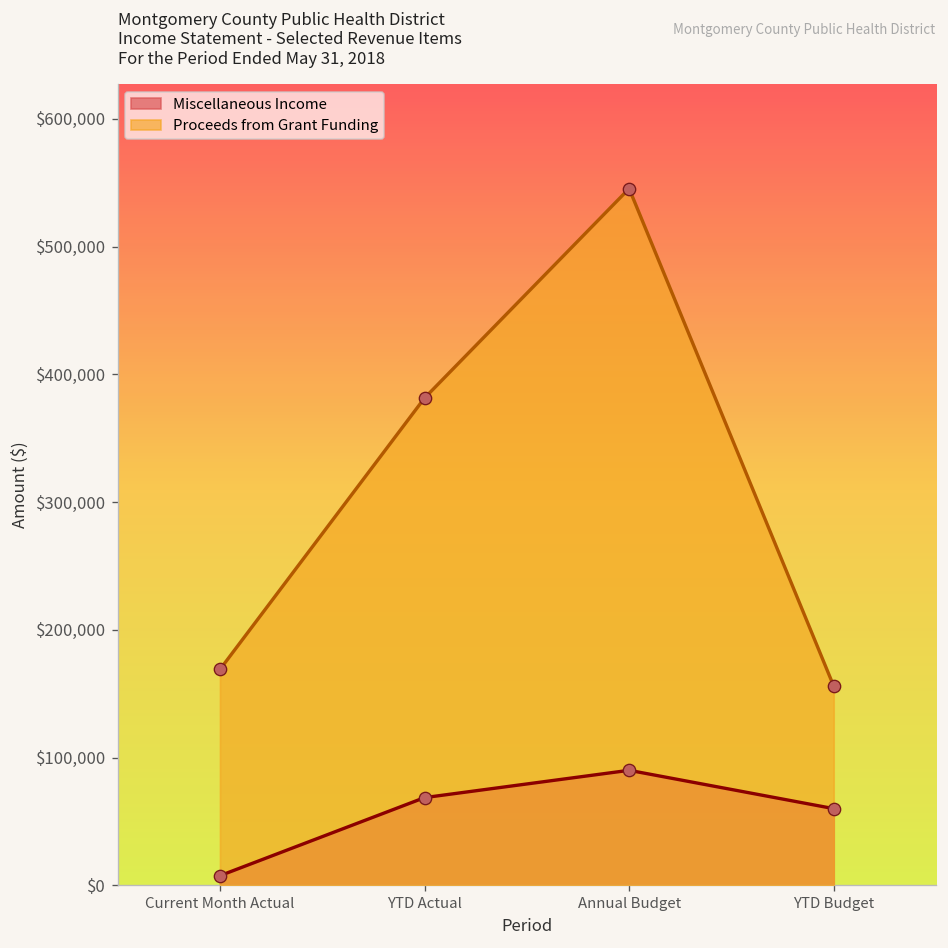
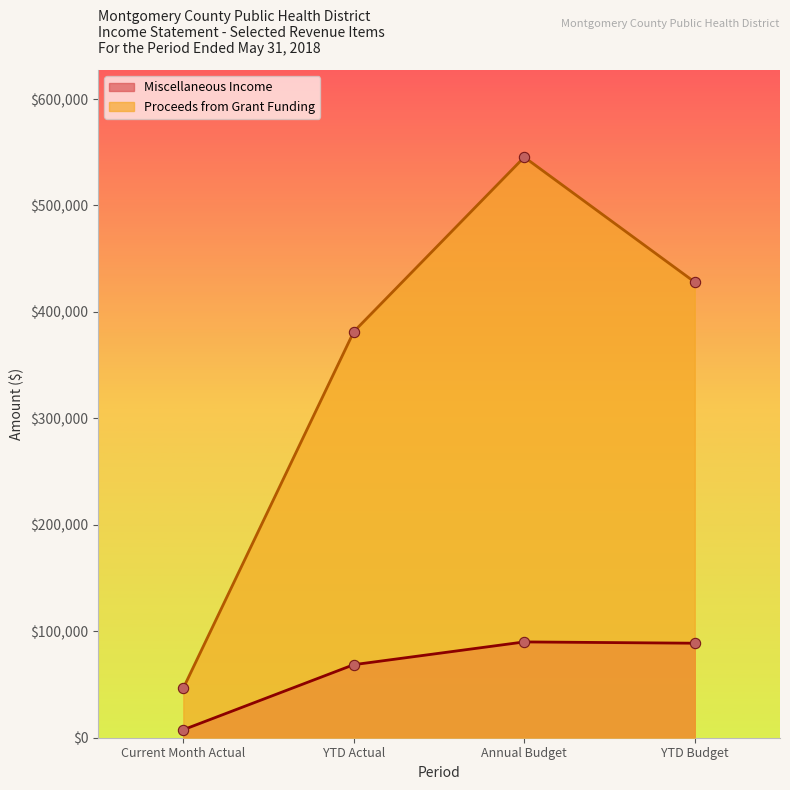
  {
    "Miscellaneous Income": {
      "Current Month Actual": "$8,000",
      "YTD Actual": "$69,000",
      "Annual Budget": "$90,000",
-     "YTD Budget": "$60,000"
+     "YTD Budget": "$89,000"
    },
    "Proceeds from Grant Funding": {
-     "Current Month Actual": "$169,000",
+     "Current Month Actual": "$47,000",
      "YTD Actual": "$381,000",
      "Annual Budget": "$545,000",
-     "YTD Budget": "$156,000"
+     "YTD Budget": "$428,000"
    }
  }
